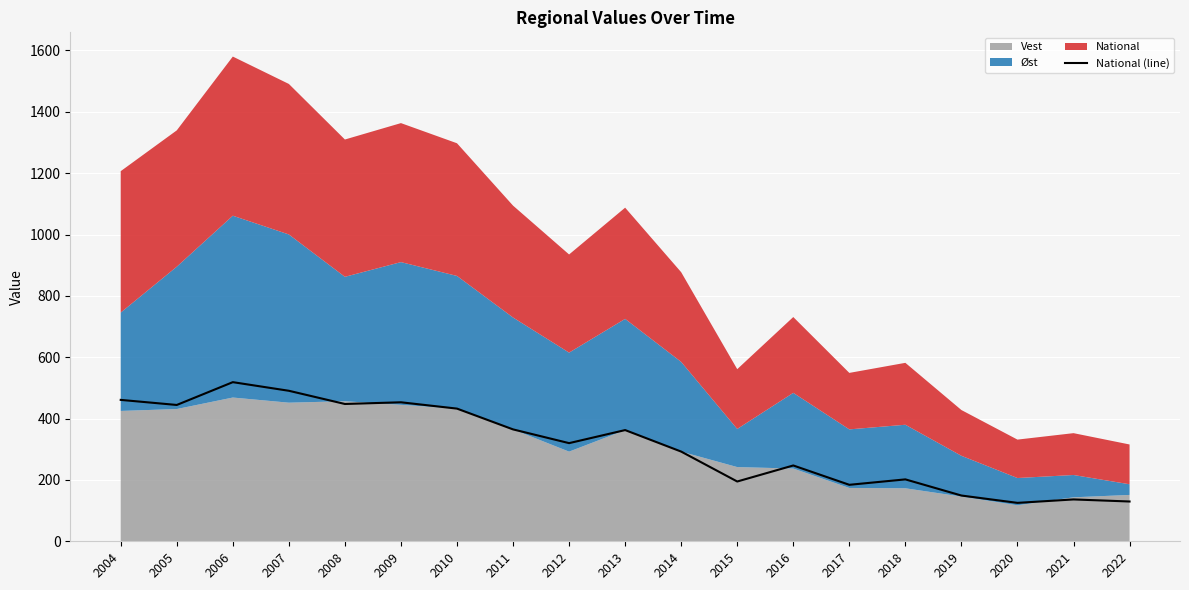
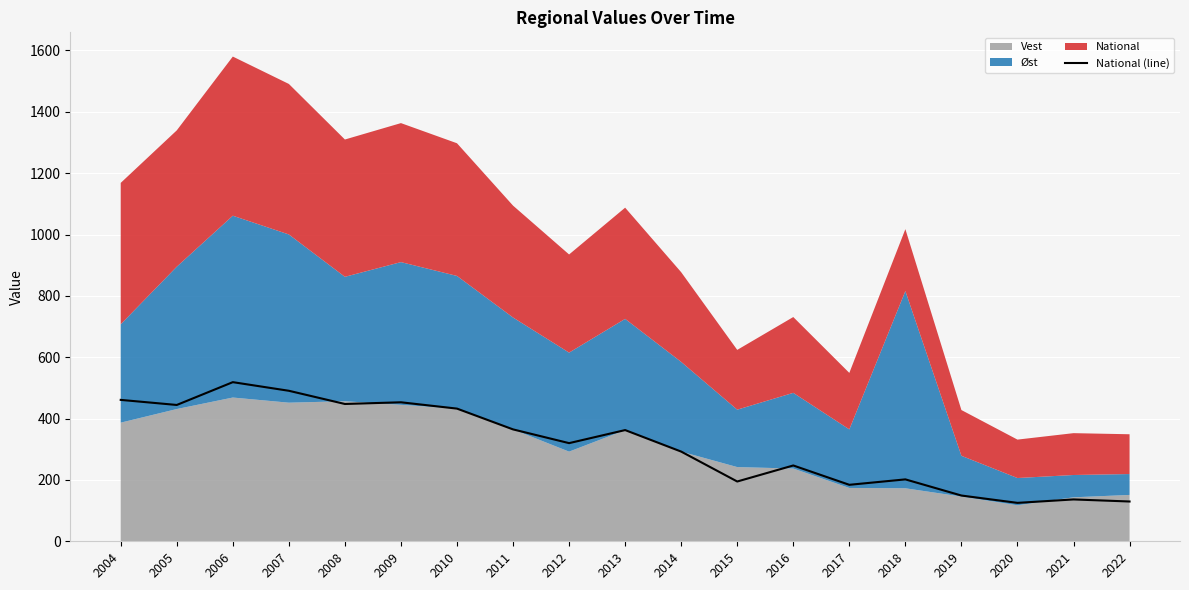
  {
    "Vest": {
-     "2004": 420,
+     "2004": 390,
      "2005": 430,
      "2006": 470,
      "2007": 450,
      "2008": 460,
      "2012": 290,
      "2015": 240,
      "2016": 240,
      "2017": 170,
      "2018": 170,
      "2022": 150
    },
    "National (line)": {
      "2004": 460,
      "2005": 440,
      "2006": 520,
      "2007": 490,
      "2008": 450,
      "2012": 320,
      "2015": 190,
      "2016": 250,
      "2017": 180,
      "2018": 200,
      "2022": 130
    },
    "Øst": {
      "2004": 320,
      "2005": 460,
      "2006": 590,
      "2007": 550,
      "2008": 410,
      "2009": 470,
      "2010": 430,
      "2011": 360,
      "2012": 320,
      "2013": 360,
      "2014": 290,
-     "2015": 120,
+     "2015": 190,
      "2016": 250,
      "2017": 190,
-     "2018": 210,
+     "2018": 640,
      "2019": 130,
      "2020": 90,
      "2021": 70,
-     "2022": 30
+     "2022": 70
    },
    "National": {
      "2004": 460,
      "2005": 440,
      "2006": 520,
      "2007": 490,
      "2008": 450,
      "2009": 450,
      "2010": 430,
      "2011": 360,
      "2012": 320,
      "2013": 360,
      "2014": 290,
      "2015": 190,
      "2016": 250,
      "2017": 180,
      "2018": 200,
      "2019": 150,
      "2020": 130,
      "2021": 140,
      "2022": 130
    }
  }
